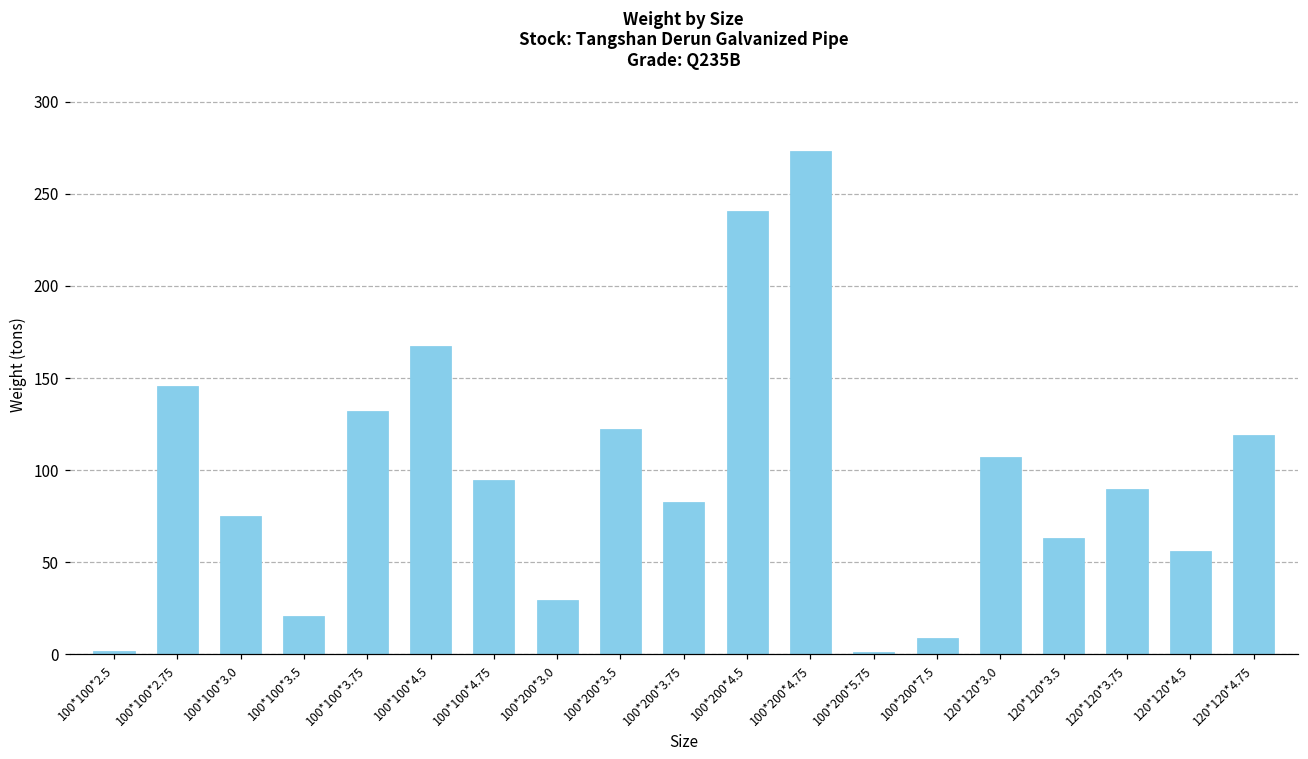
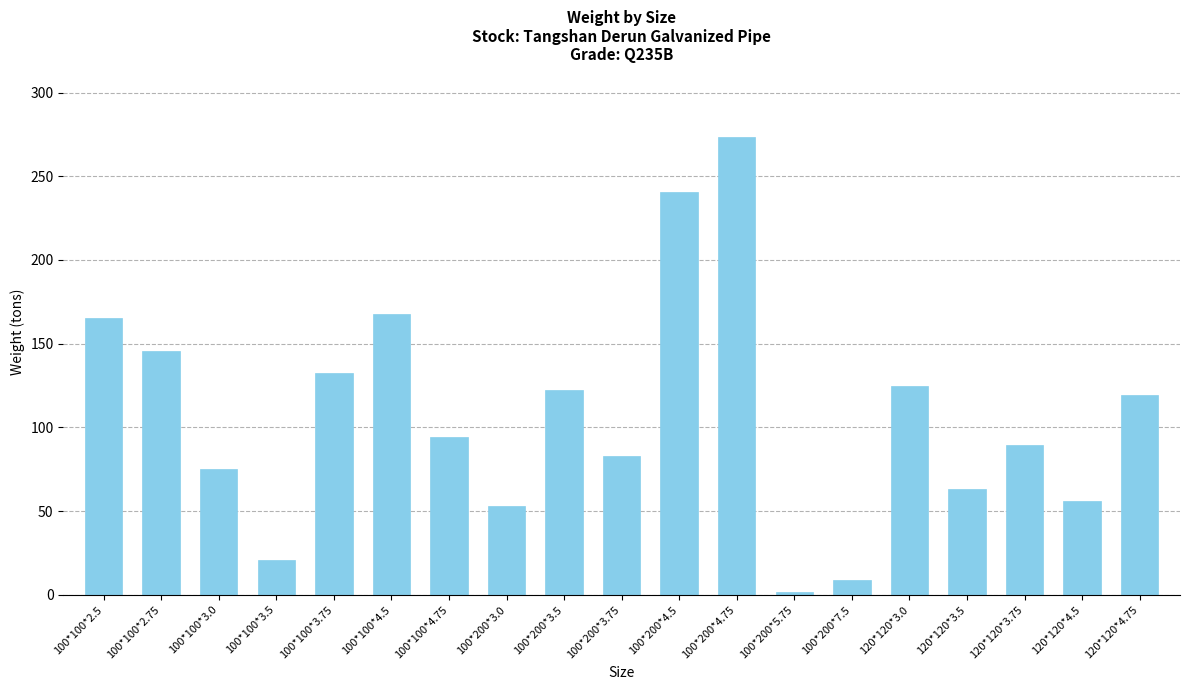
  {
-   "100*100*2.5": 2,
+   "100*100*2.5": 166,
    "100*100*2.75": 146,
    "100*100*3.0": 75,
    "100*100*3.5": 21,
    "100*100*3.75": 132,
    "100*100*4.5": 168,
    "100*100*4.75": 94,
-   "100*200*3.0": 30,
+   "100*200*3.0": 53,
    "100*200*3.5": 122,
    "100*200*3.75": 83,
    "100*200*4.5": 241,
    "100*200*4.75": 273,
    "100*200*7.5": 9,
-   "120*120*3.0": 107,
+   "120*120*3.0": 125,
    "120*120*3.5": 63,
    "120*120*3.75": 90,
    "120*120*4.5": 56,
    "120*120*4.75": 119
  }
